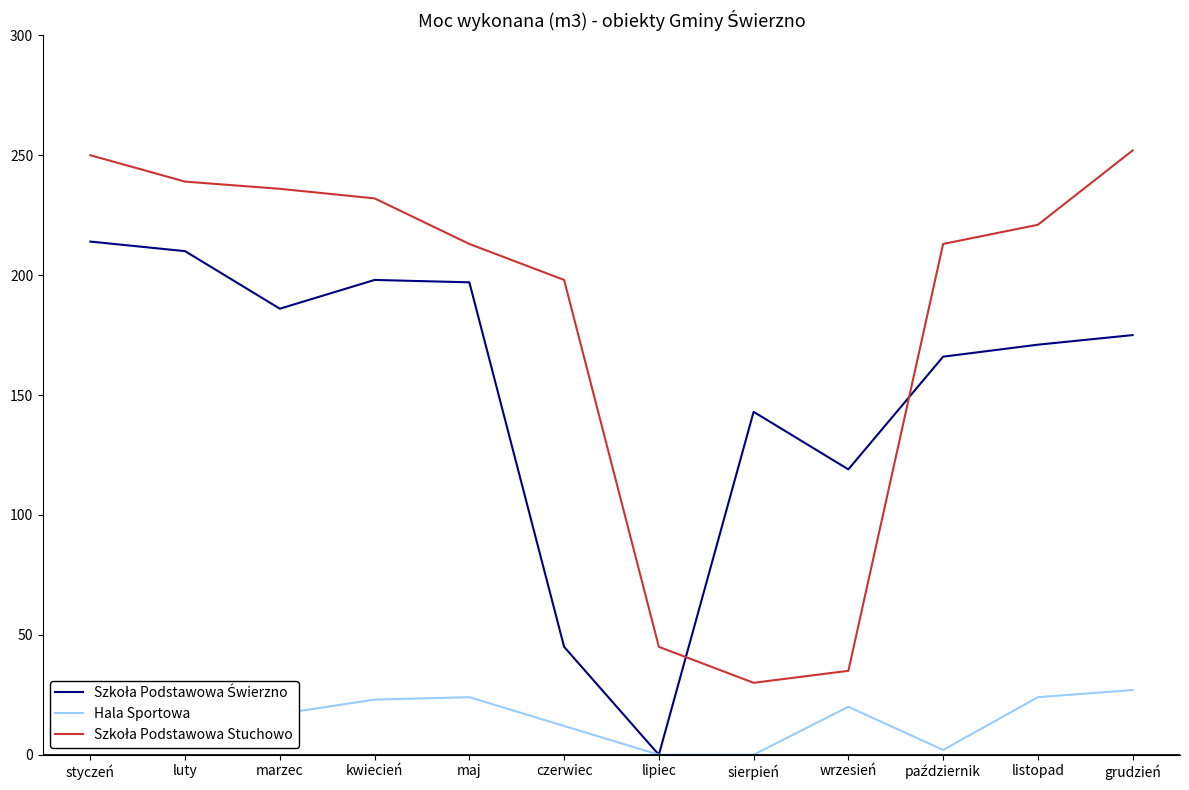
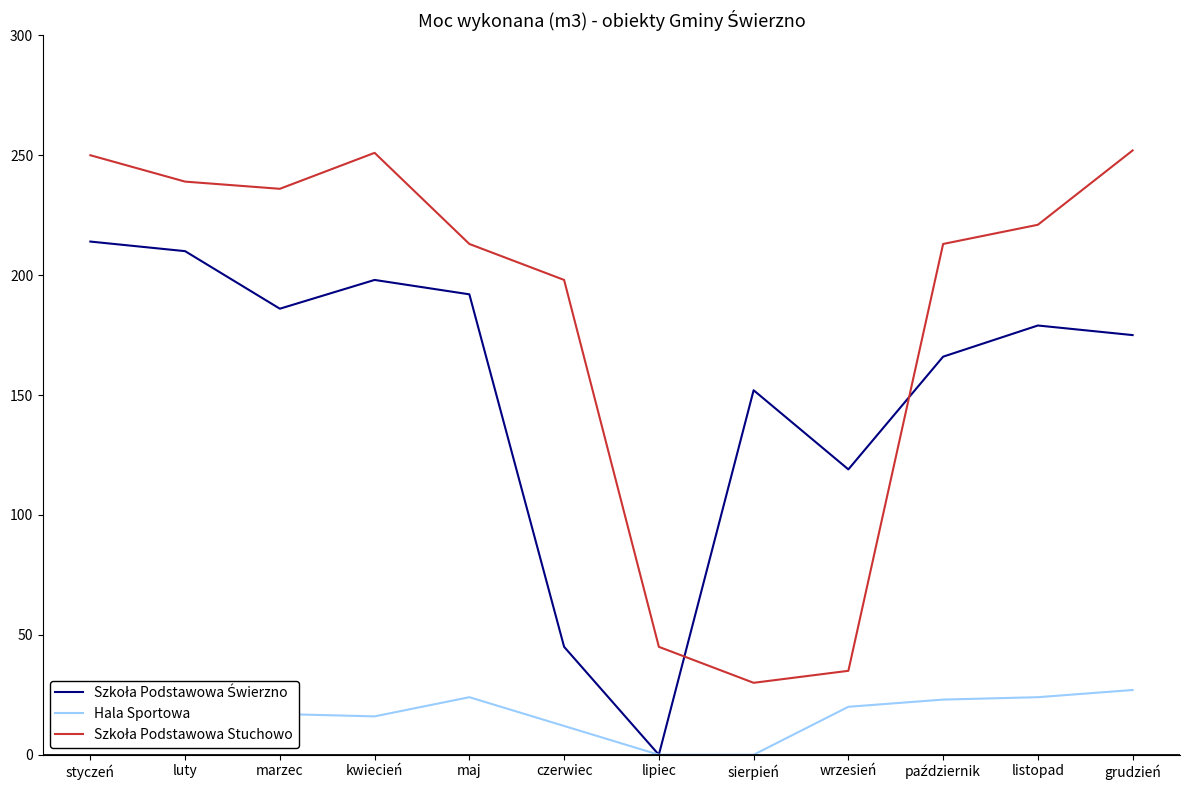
  {
    "Szkoła Podstawowa Świerzno": {
      "styczeń": 214,
      "luty": 210,
      "marzec": 186,
      "kwiecień": 198,
-     "maj": 197,
+     "maj": 192,
      "czerwiec": 45,
-     "sierpień": 143,
+     "sierpień": 152,
      "wrzesień": 119,
      "październik": 166,
-     "listopad": 171,
+     "listopad": 179,
      "grudzień": 175
    },
    "Hala Sportowa": {
-     "kwiecień": 23,
+     "kwiecień": 16,
      "maj": 24,
      "czerwiec": 12,
      "sierpień": 0,
      "wrzesień": 20,
-     "październik": 2,
+     "październik": 23,
      "listopad": 24,
      "grudzień": 27
    },
    "Szkoła Podstawowa Stuchowo": {
      "styczeń": 250,
      "luty": 239,
      "marzec": 236,
-     "kwiecień": 232,
+     "kwiecień": 251,
      "maj": 213,
      "czerwiec": 198,
      "lipiec": 45,
      "sierpień": 30,
      "wrzesień": 35,
      "październik": 213,
      "listopad": 221,
      "grudzień": 252
    }
  }
